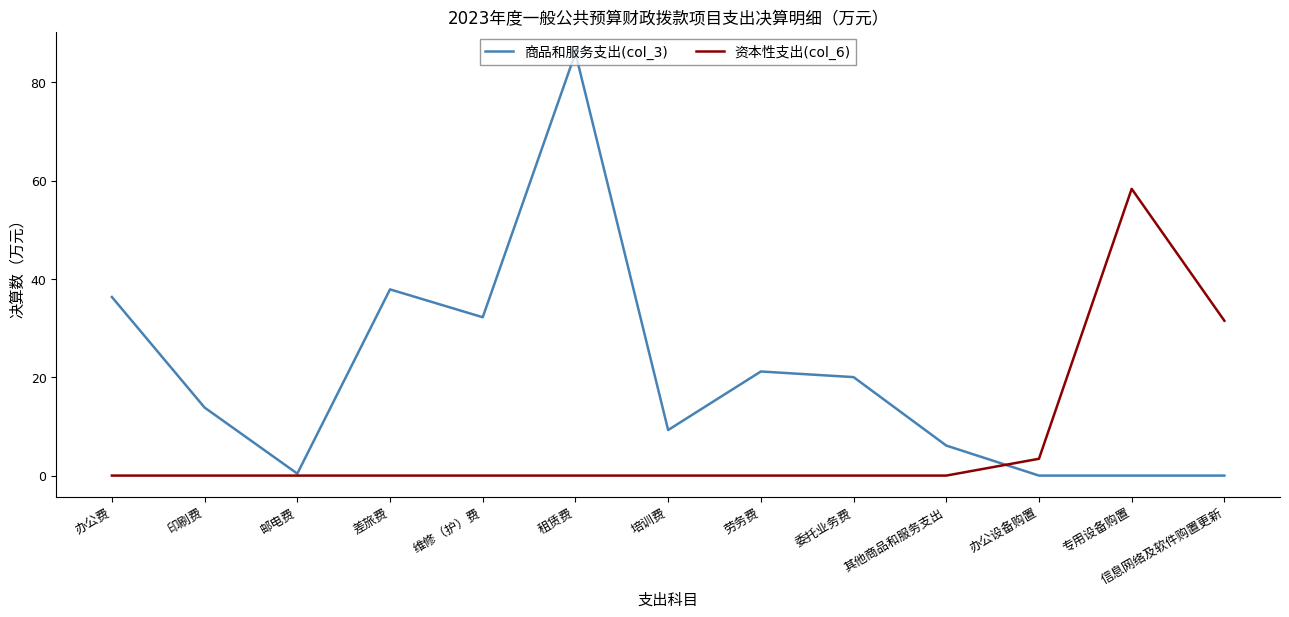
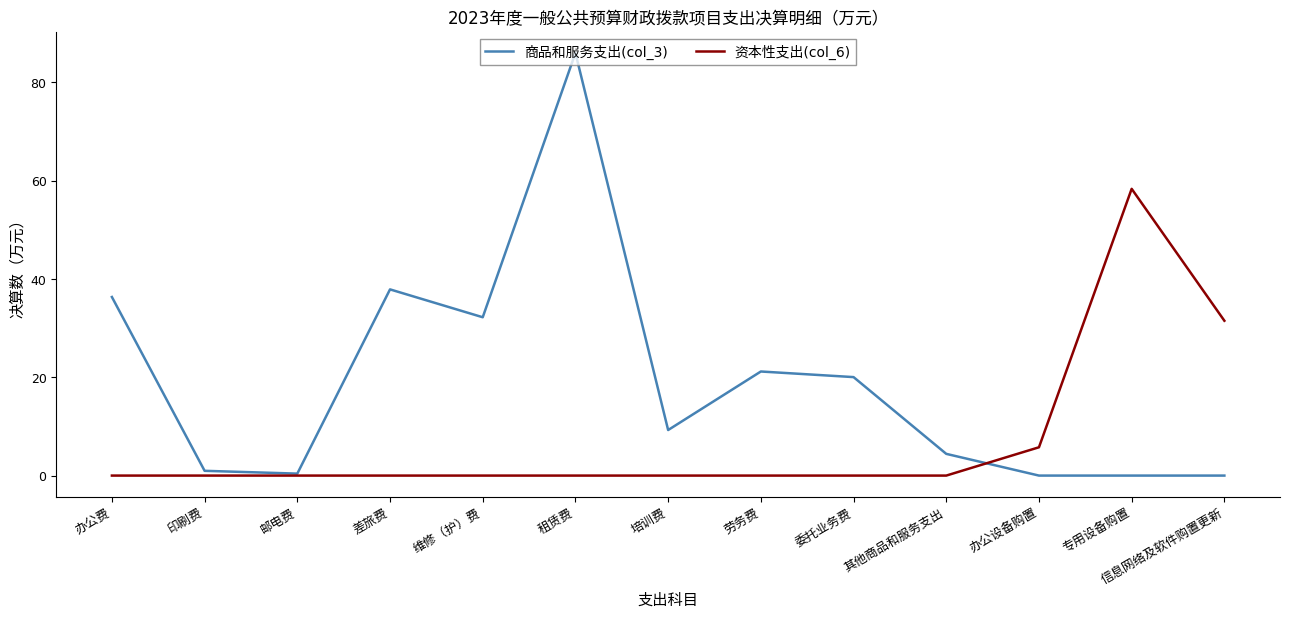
  {
    "商品和服务支出(col_3)": {
      "办公费": 36,
-     "印刷费": 14,
+     "印刷费": 1,
      "差旅费": 38,
      "维修（护）费": 32,
      "培训费": 9,
      "劳务费": 21,
      "委托业务费": 20,
-     "其他商品和服务支出": 6,
+     "其他商品和服务支出": 4,
      "办公设备购置": 0,
      "专用设备购置": 0,
      "信息网络及软件购置更新": 0
    },
    "资本性支出(col_6)": {
      "办公费": 0,
      "印刷费": 0,
      "差旅费": 0,
      "维修（护）费": 0,
      "租赁费": 0,
      "培训费": 0,
      "劳务费": 0,
      "委托业务费": 0,
      "其他商品和服务支出": 0,
-     "办公设备购置": 3,
+     "办公设备购置": 6,
      "专用设备购置": 58,
      "信息网络及软件购置更新": 32
    }
  }
